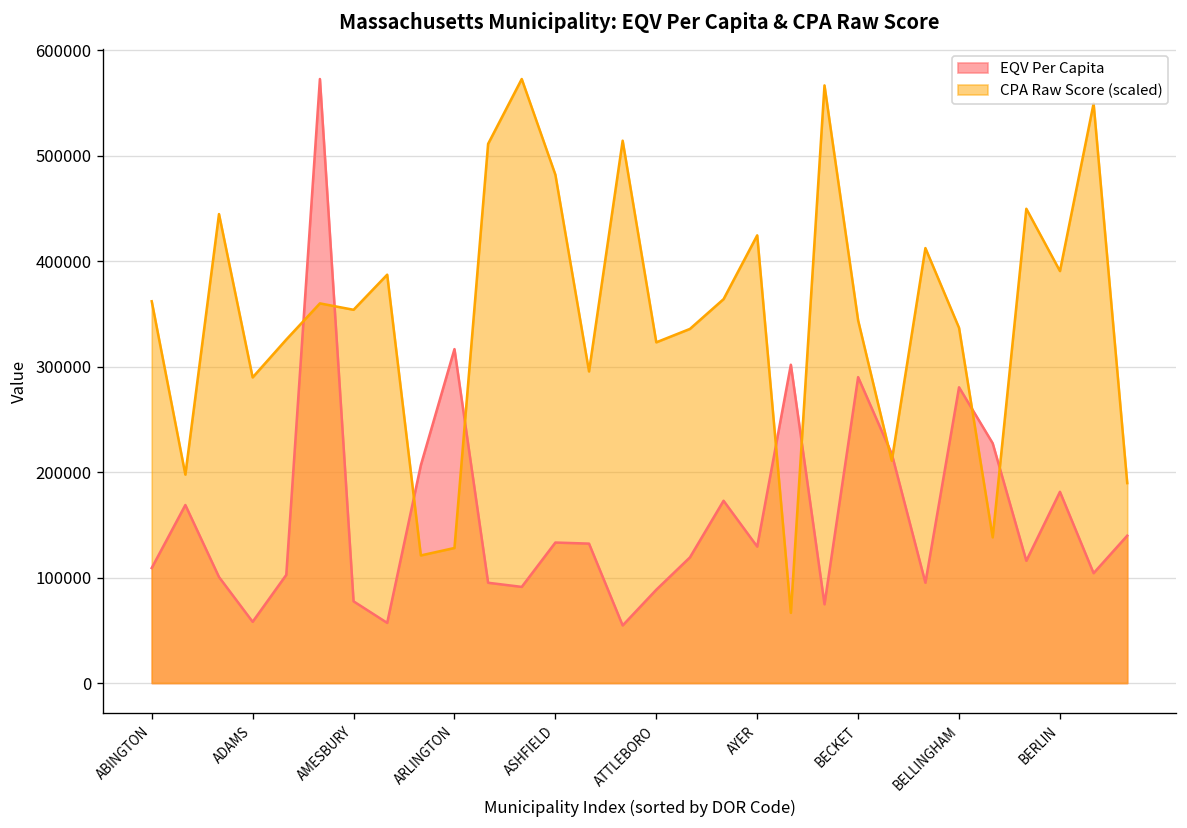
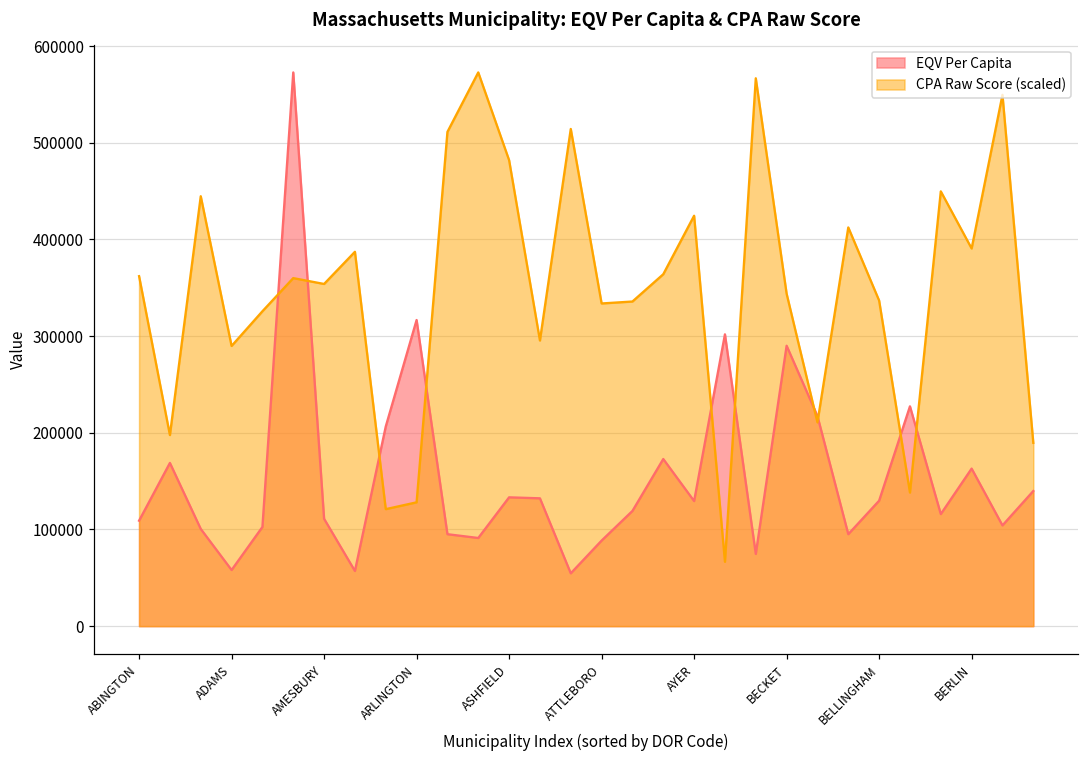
  {
    "EQV Per Capita": {
      "ABINGTON": 110000,
      "ADAMS": 60000,
-     "AMESBURY": 80000,
+     "AMESBURY": 110000,
      "ARLINGTON": 320000,
      "ASHFIELD": 130000,
      "ATTLEBORO": 90000,
      "AYER": 130000,
      "BECKET": 290000,
-     "BELLINGHAM": 280000,
-     "BERLIN": 180000
+     "BELLINGHAM": 130000,
+     "BERLIN": 160000
    },
    "CPA Raw Score (scaled)": {
      "ABINGTON": 360000,
      "ADAMS": 290000,
      "AMESBURY": 350000,
      "ARLINGTON": 130000,
      "ASHFIELD": 480000,
-     "ATTLEBORO": 320000,
+     "ATTLEBORO": 330000,
      "AYER": 420000,
      "BECKET": 340000,
      "BELLINGHAM": 340000,
      "BERLIN": 390000
    }
  }
